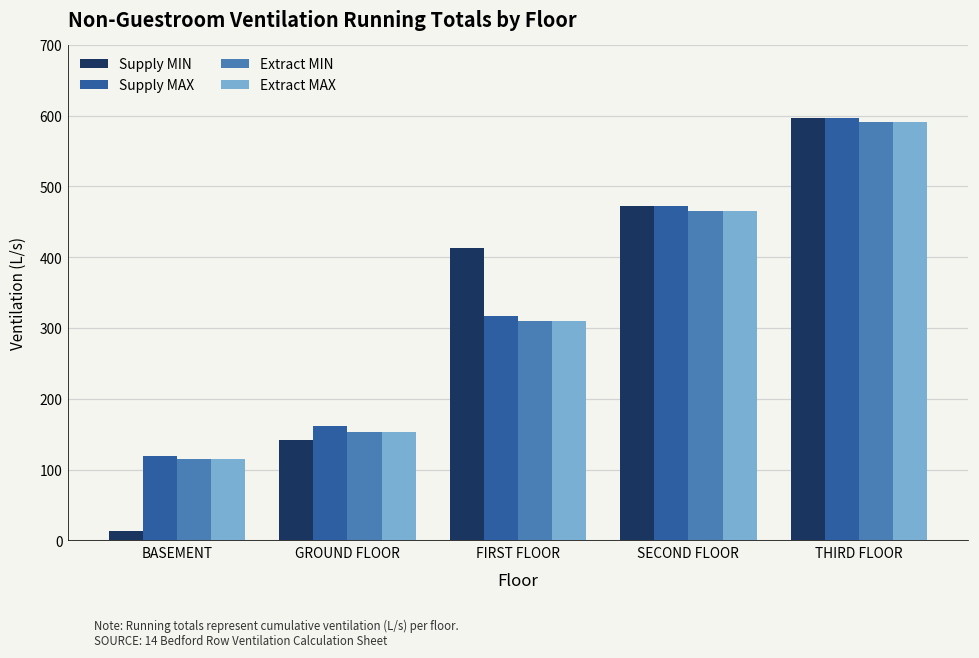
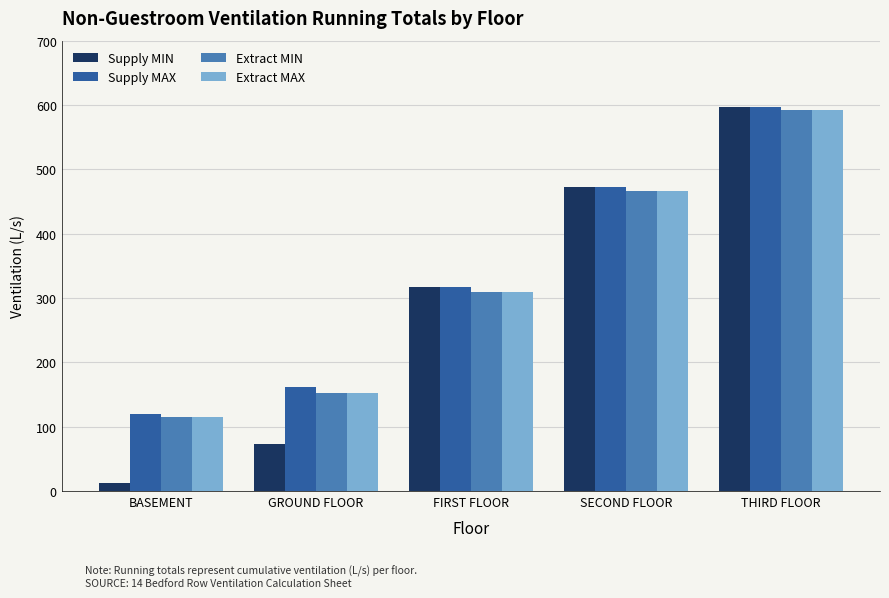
  {
    "Supply MIN": {
      "BASEMENT": 10,
-     "GROUND FLOOR": 140,
-     "FIRST FLOOR": 410,
+     "GROUND FLOOR": 70,
+     "FIRST FLOOR": 320,
      "SECOND FLOOR": 470,
      "THIRD FLOOR": 600
    },
    "Extract MAX": {
      "BASEMENT": 120,
      "GROUND FLOOR": 150,
      "FIRST FLOOR": 310,
      "SECOND FLOOR": 470,
      "THIRD FLOOR": 590
    }
  }
